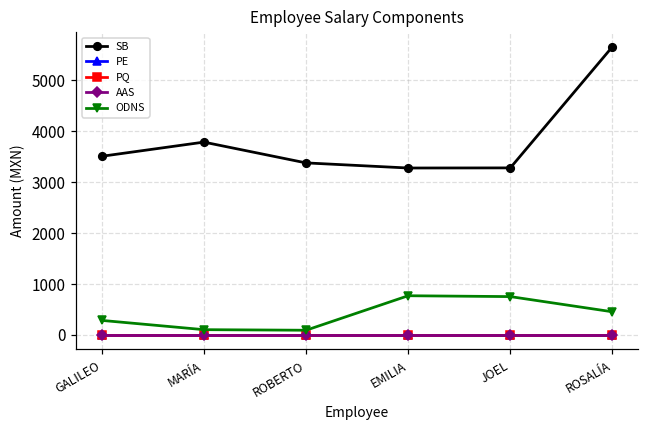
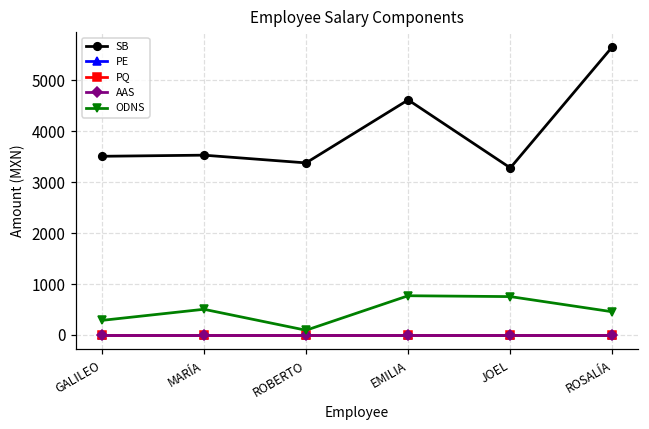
  {
    "SB": {
      "GALILEO": 3500,
-     "MARÍA": 3800,
+     "MARÍA": 3500,
      "ROBERTO": 3400,
-     "EMILIA": 3300,
+     "EMILIA": 4600,
      "JOEL": 3300,
      "ROSALÍA": 5700
    },
    "AAS": {
      "GALILEO": 0,
      "MARÍA": 0,
      "ROBERTO": 0,
      "EMILIA": 0,
      "JOEL": 0,
      "ROSALÍA": 0
    },
    "ODNS": {
      "GALILEO": 300,
-     "MARÍA": 100,
+     "MARÍA": 500,
      "ROBERTO": 100,
      "EMILIA": 800,
      "JOEL": 800,
      "ROSALÍA": 500
    }
  }
